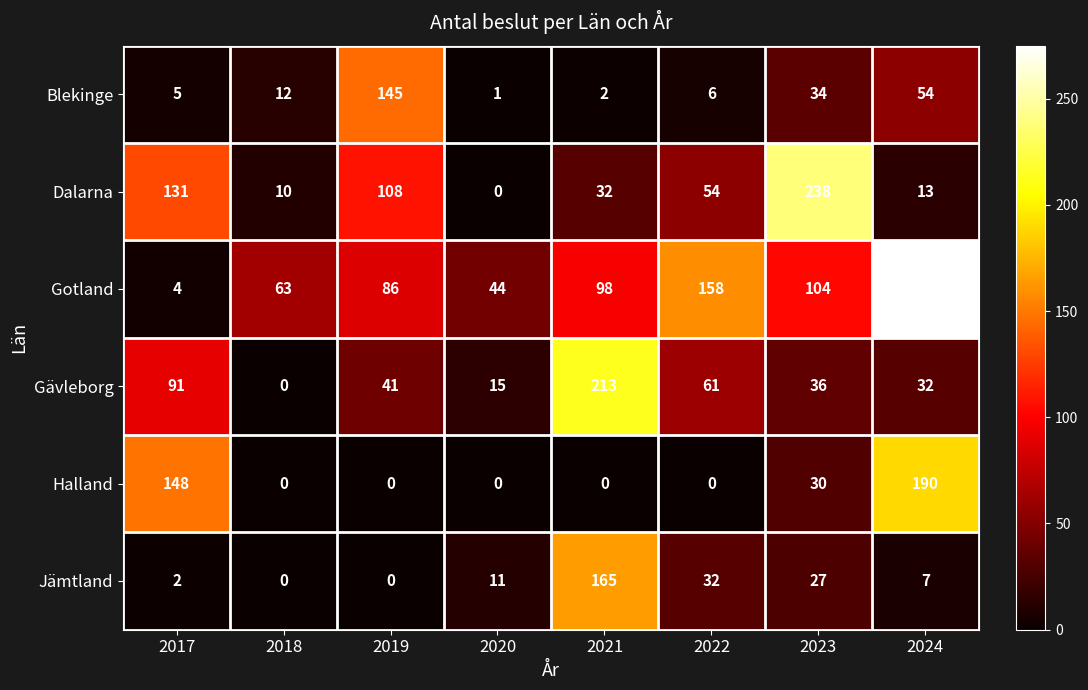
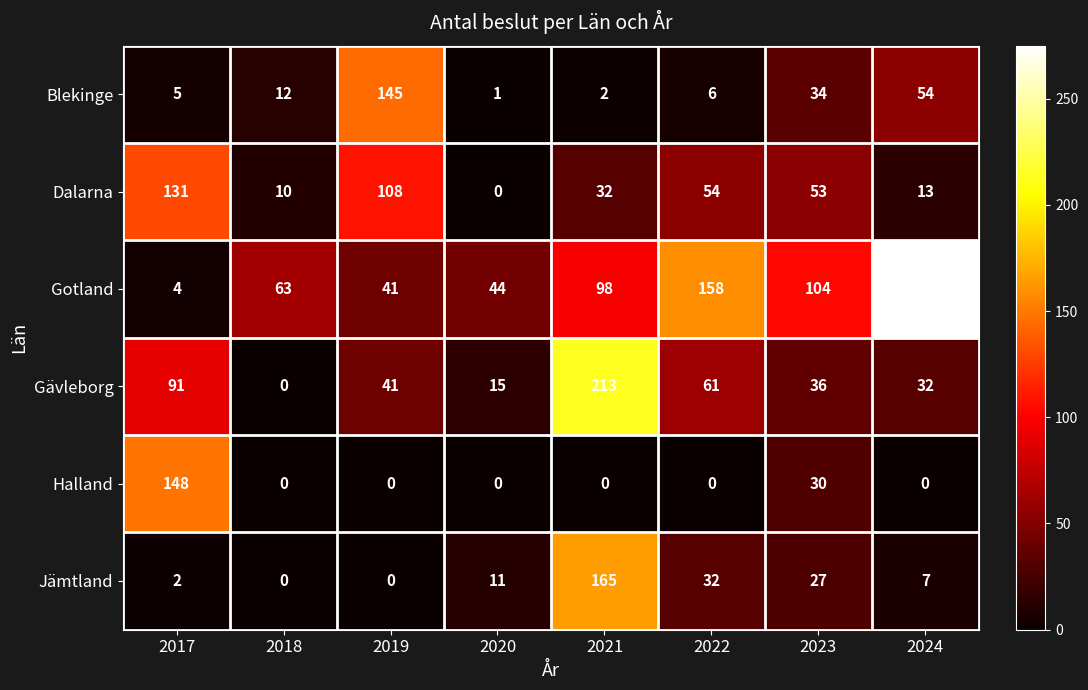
  {
    "Blekinge": {
      "2017": 5,
      "2018": 12,
      "2019": 145,
      "2020": 1,
      "2021": 2,
      "2022": 6,
      "2023": 34,
      "2024": 54
    },
    "Dalarna": {
      "2017": 131,
      "2018": 10,
      "2019": 108,
      "2020": 0,
      "2021": 32,
      "2022": 54,
-     "2023": 238,
+     "2023": 53,
      "2024": 13
    },
    "Gotland": {
      "2017": 4,
      "2018": 63,
-     "2019": 86,
+     "2019": 41,
      "2020": 44,
      "2021": 98,
      "2022": 158,
      "2023": 104
    },
    "Gävleborg": {
      "2017": 91,
      "2018": 0,
      "2019": 41,
      "2020": 15,
      "2021": 213,
      "2022": 61,
      "2023": 36,
      "2024": 32
    },
    "Halland": {
      "2017": 148,
      "2018": 0,
      "2019": 0,
      "2020": 0,
      "2021": 0,
      "2022": 0,
      "2023": 30,
-     "2024": 190
+     "2024": 0
    },
    "Jämtland": {
      "2017": 2,
      "2018": 0,
      "2019": 0,
      "2020": 11,
      "2021": 165,
      "2022": 32,
      "2023": 27,
      "2024": 7
    }
  }
